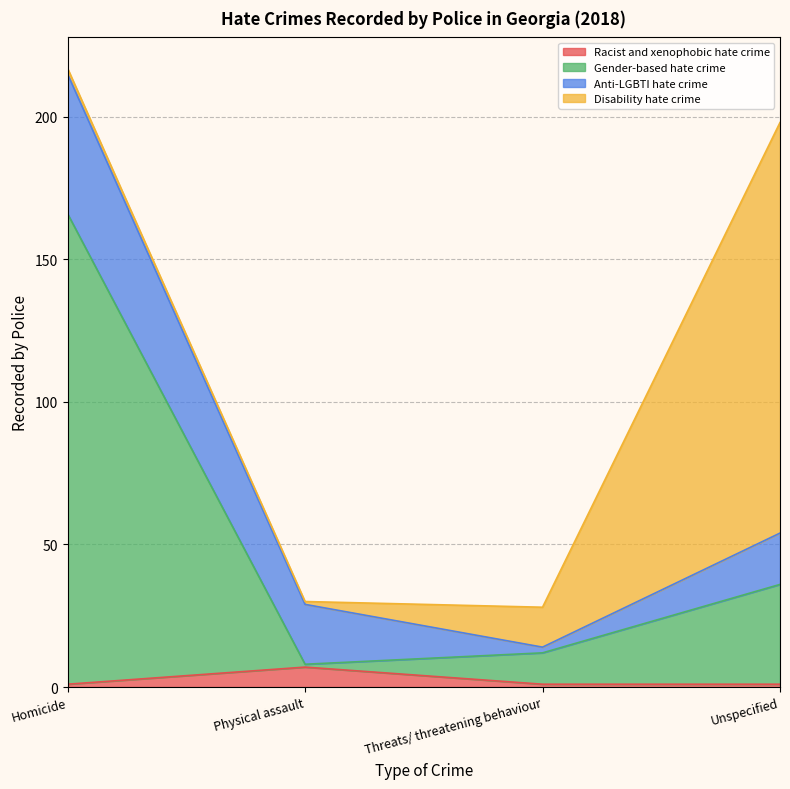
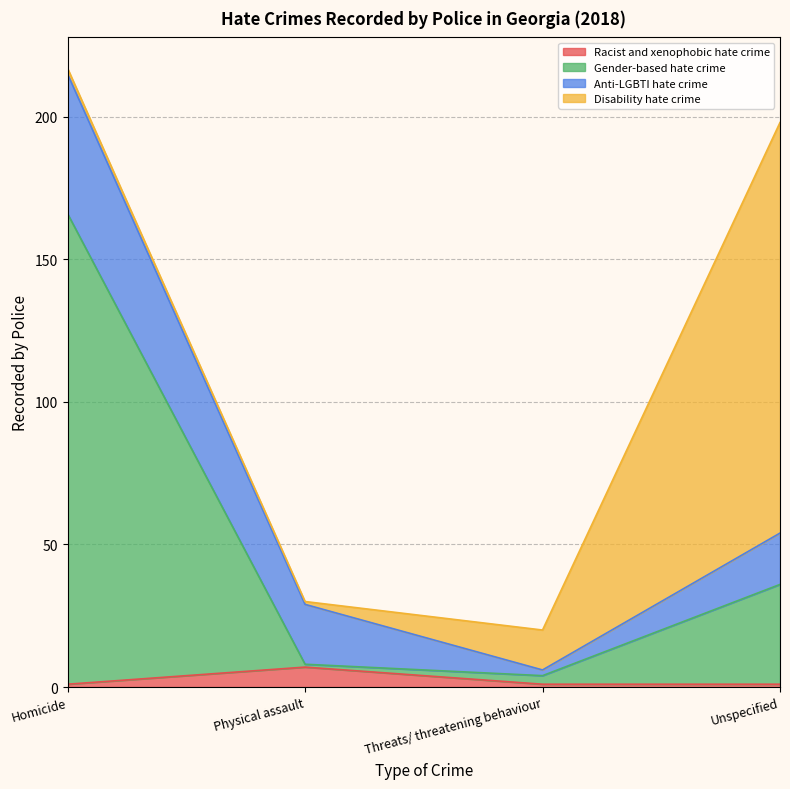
  {
    "Racist and xenophobic hate crime": {
      "Homicide": 1,
      "Physical assault": 7,
      "Threats/ threatening behaviour": 1,
      "Unspecified": 1
    },
    "Gender-based hate crime": {
      "Homicide": 165,
      "Physical assault": 1,
-     "Threats/ threatening behaviour": 11,
+     "Threats/ threatening behaviour": 3,
      "Unspecified": 35
    },
    "Anti-LGBTI hate crime": {
      "Homicide": 49,
      "Physical assault": 21,
      "Threats/ threatening behaviour": 2,
      "Unspecified": 18
    },
    "Disability hate crime": {
      "Homicide": 2,
      "Physical assault": 1,
      "Threats/ threatening behaviour": 14,
      "Unspecified": 144
    }
  }
